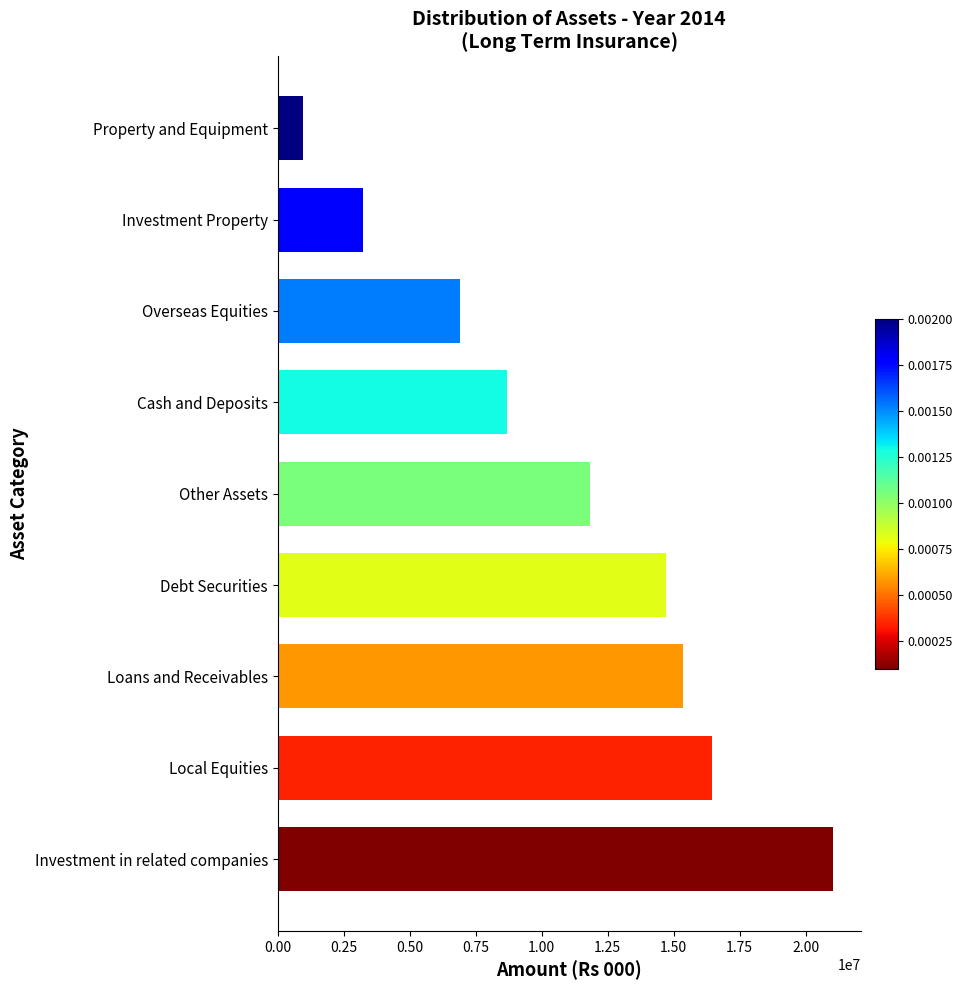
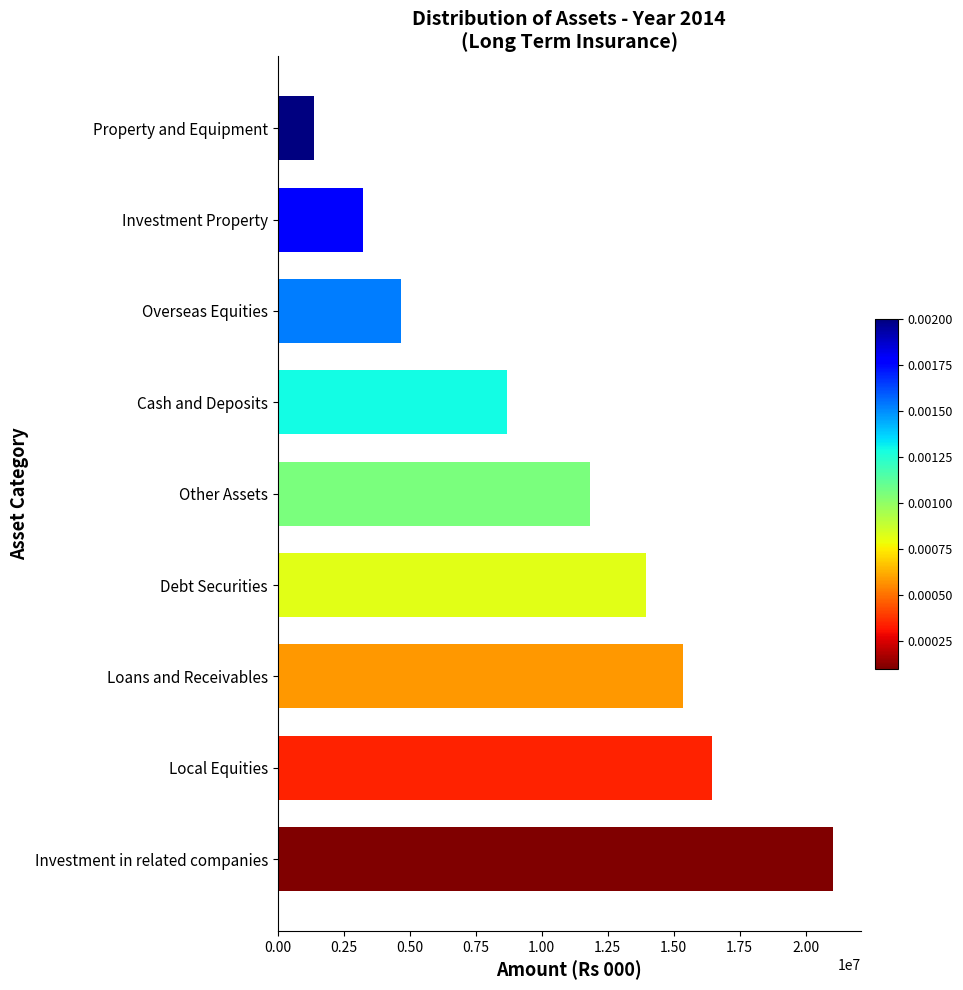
  {
-   "Property and Equipment": 1000000,
+   "Property and Equipment": 1400000,
    "Investment Property": 3200000,
-   "Overseas Equities": 6900000,
+   "Overseas Equities": 4700000,
    "Cash and Deposits": 8700000,
    "Other Assets": 11800000,
-   "Debt Securities": 14700000,
+   "Debt Securities": 14000000,
    "Loans and Receivables": 15400000,
    "Local Equities": 16400000,
    "Investment in related companies": 21000000
  }
